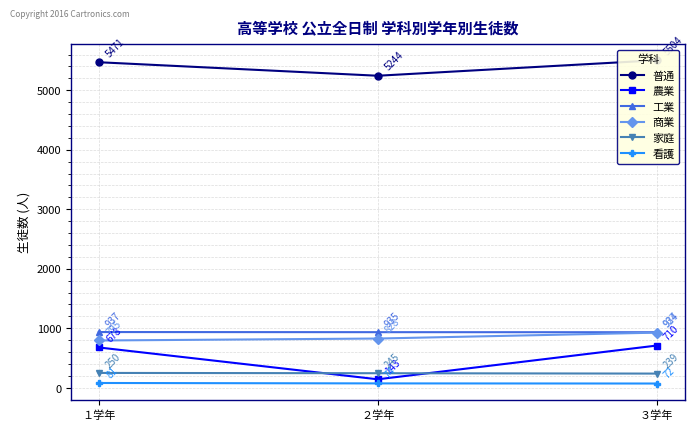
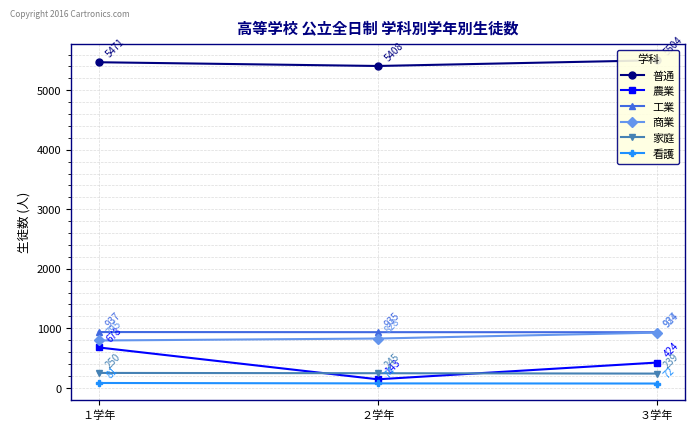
  {
    "普通": {
      "１学年": 5471,
-     "２学年": 5244
+     "２学年": 5408
    },
    "農業": {
-     "３学年": 710
+     "３学年": 424
    }
  }
